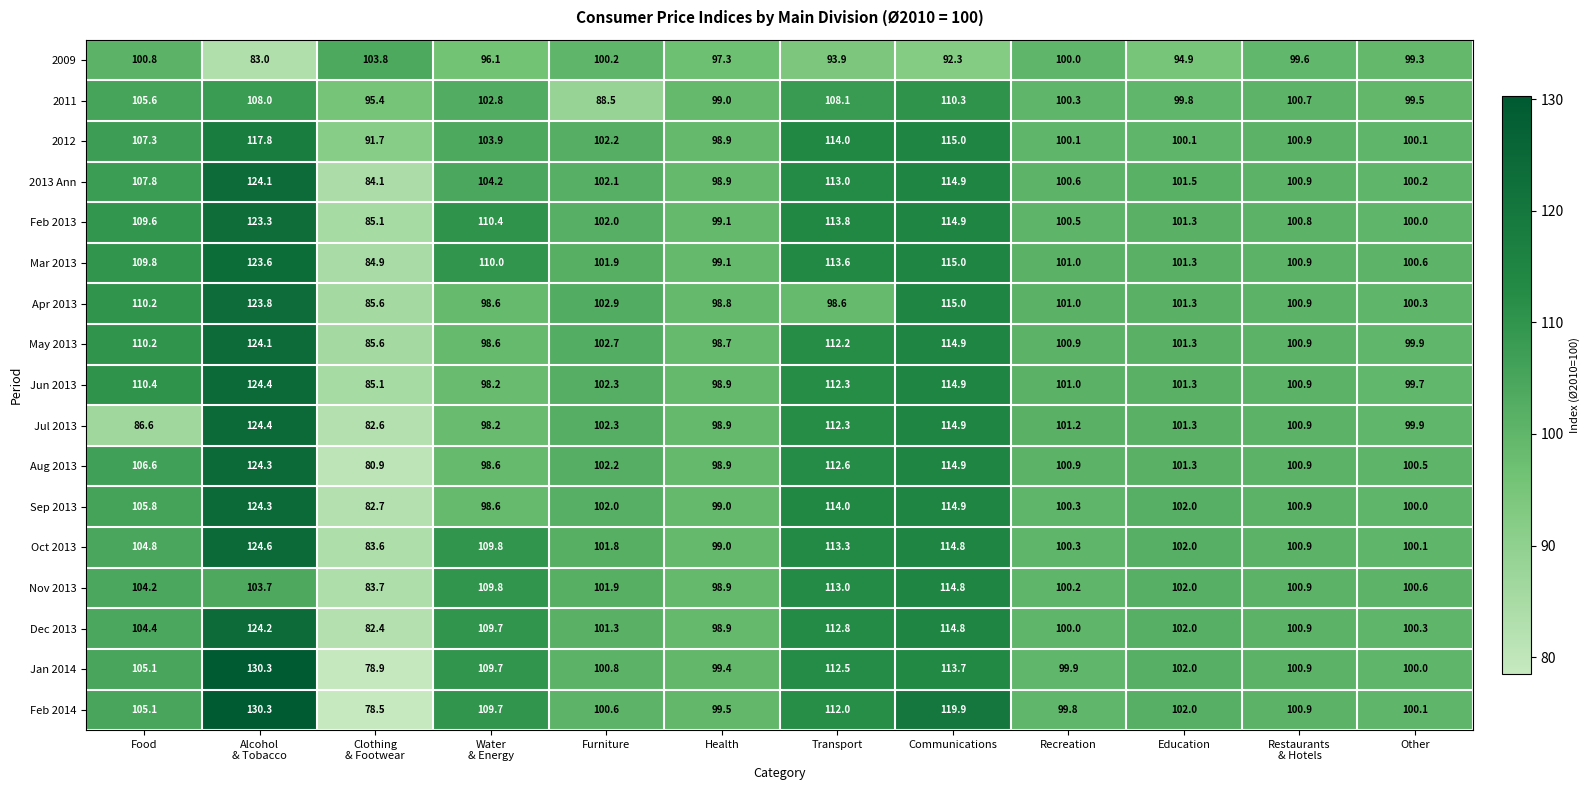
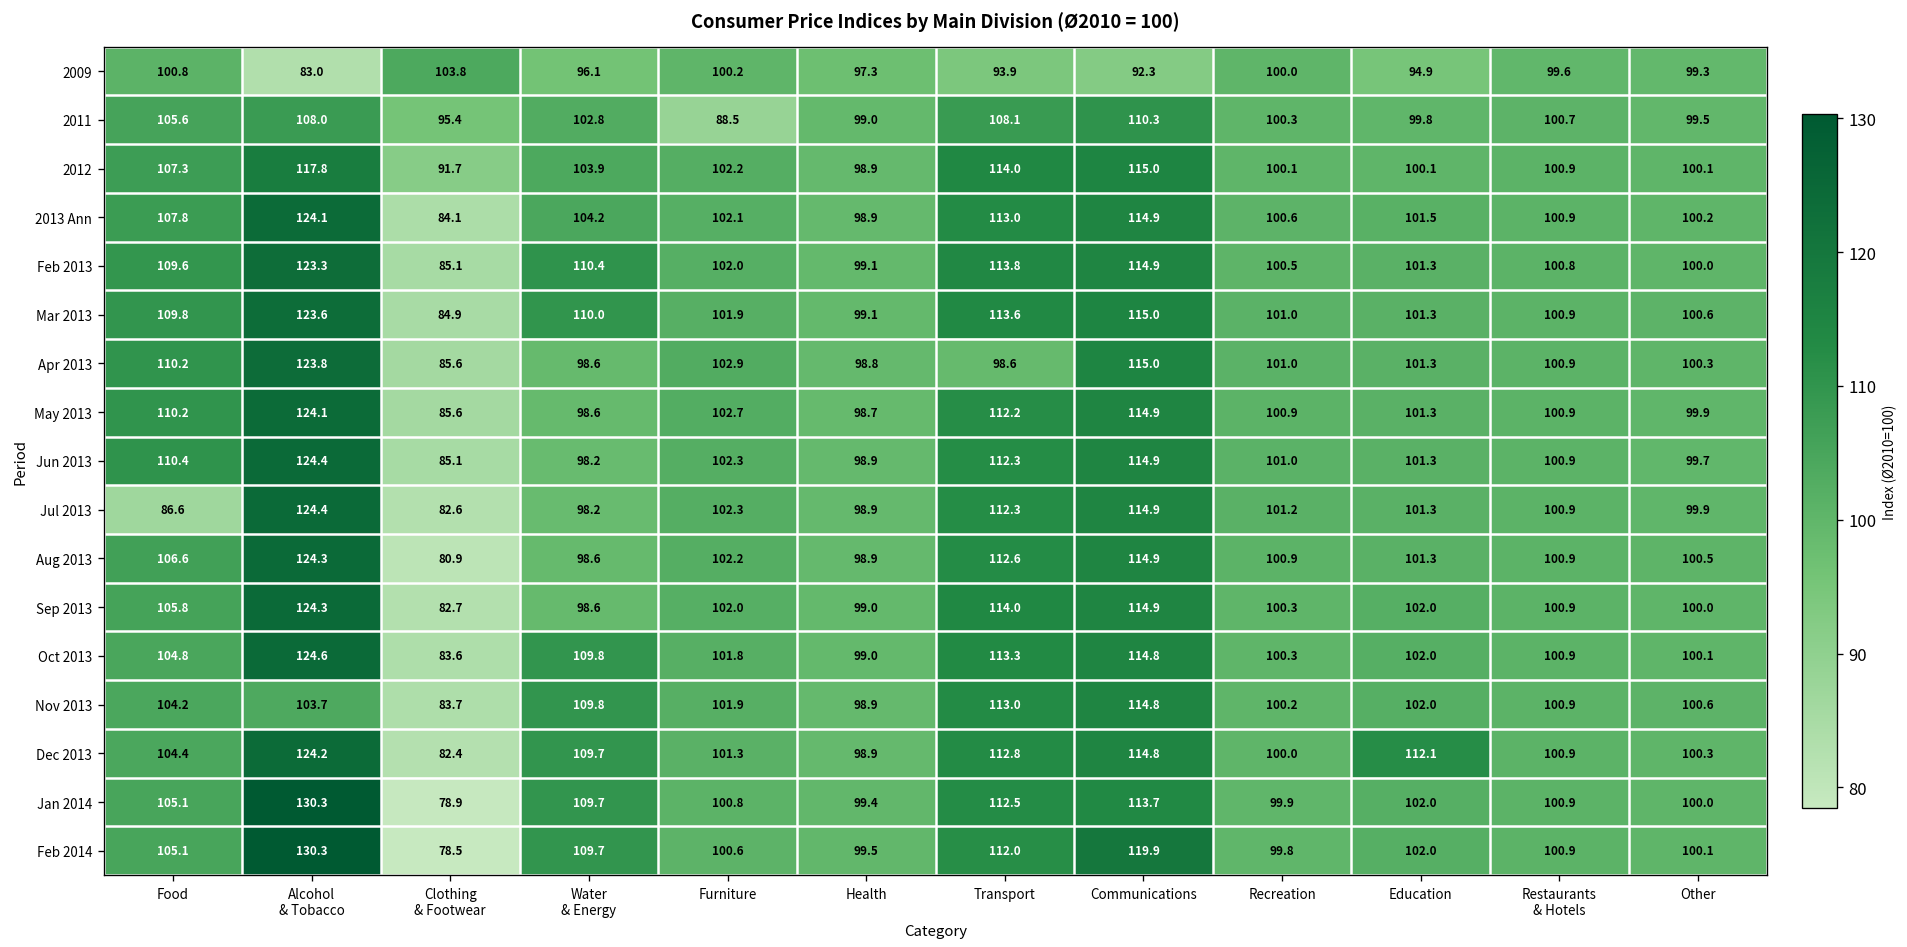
  {
    "Dec 2013": {
      "Food": 104.4,
      "Alcohol & Tobacco": 124.2,
      "Clothing & Footwear": 82.4,
      "Water & Energy": 109.7,
      "Furniture": 101.3,
      "Health": 98.9,
      "Transport": 112.8,
      "Communications": 114.8,
      "Recreation": 100.0,
-     "Education": 102.0,
+     "Education": 112.1,
      "Restaurants & Hotels": 100.9,
      "Other": 100.3
    }
  }
